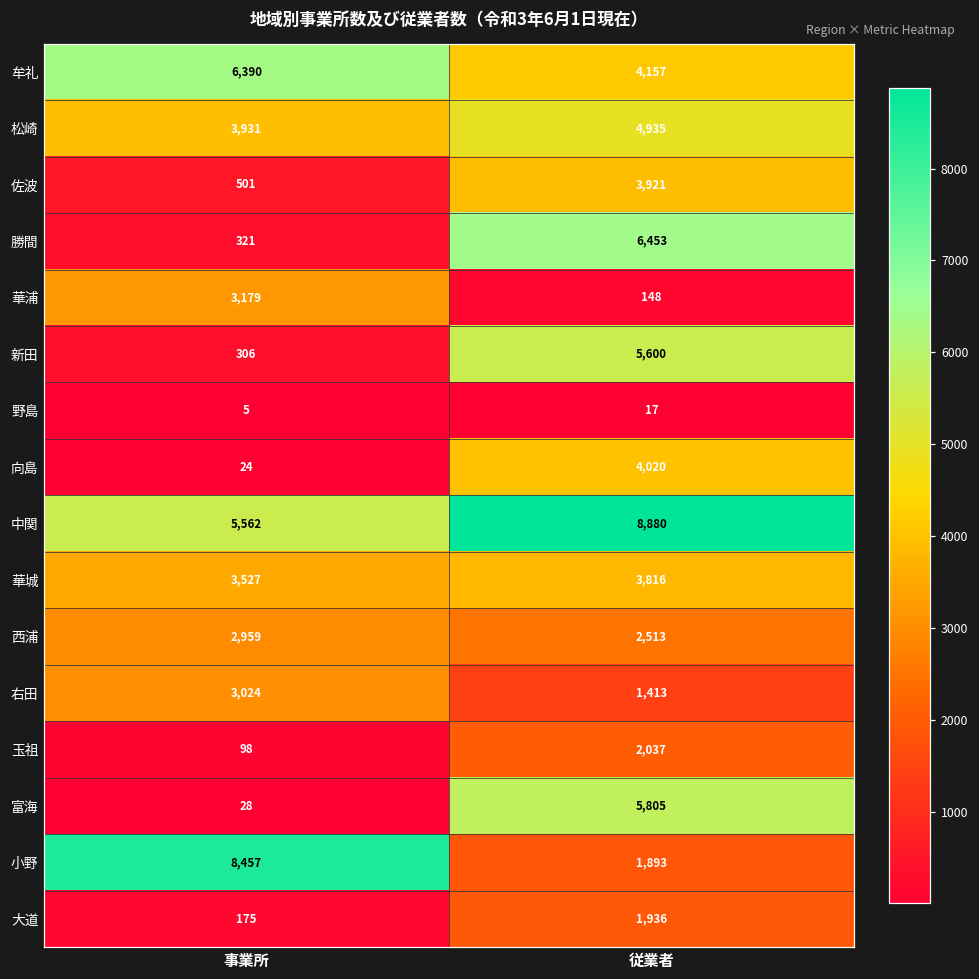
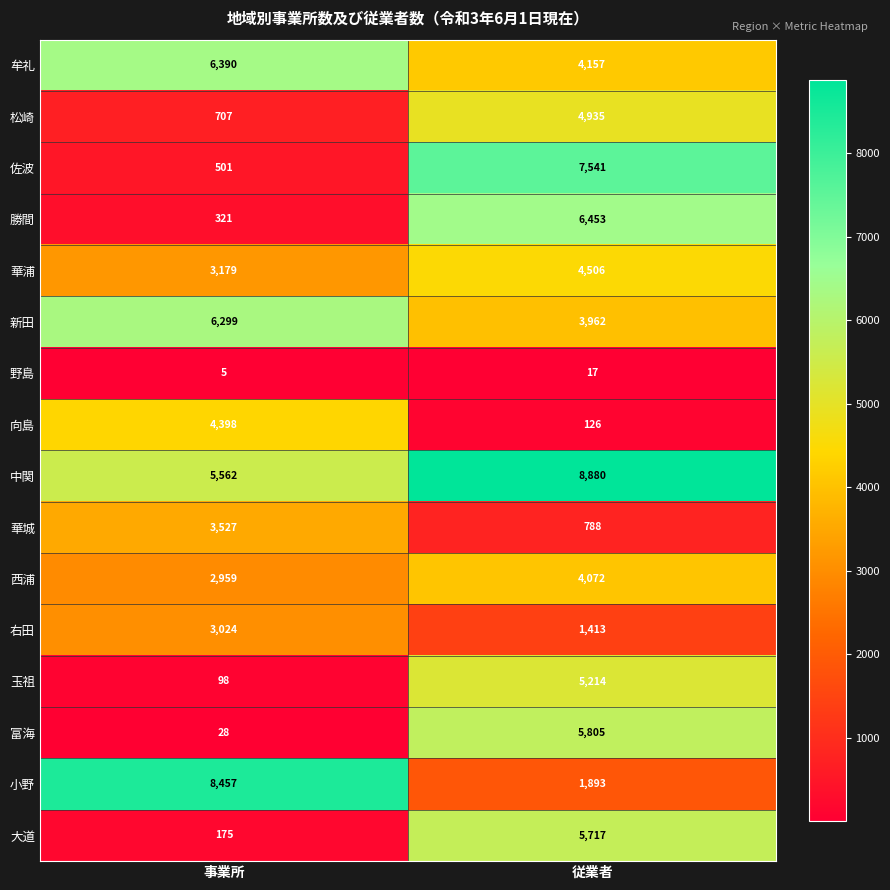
  {
    "牟礼": {
      "事業所": "6,390",
      "従業者": "4,157"
    },
    "松崎": {
-     "事業所": "3,931",
+     "事業所": "707",
      "従業者": "4,935"
    },
    "佐波": {
      "事業所": "501",
-     "従業者": "3,921"
+     "従業者": "7,541"
    },
    "勝間": {
      "事業所": "321",
      "従業者": "6,453"
    },
    "華浦": {
      "事業所": "3,179",
-     "従業者": "148"
+     "従業者": "4,506"
    },
    "新田": {
-     "事業所": "306",
-     "従業者": "5,600"
+     "事業所": "6,299",
+     "従業者": "3,962"
    },
    "野島": {
      "事業所": "5",
      "従業者": "17"
    },
    "向島": {
-     "事業所": "24",
-     "従業者": "4,020"
+     "事業所": "4,398",
+     "従業者": "126"
    },
    "中関": {
      "事業所": "5,562",
      "従業者": "8,880"
    },
    "華城": {
      "事業所": "3,527",
-     "従業者": "3,816"
+     "従業者": "788"
    },
    "西浦": {
      "事業所": "2,959",
-     "従業者": "2,513"
+     "従業者": "4,072"
    },
    "右田": {
      "事業所": "3,024",
      "従業者": "1,413"
    },
    "玉祖": {
      "事業所": "98",
-     "従業者": "2,037"
+     "従業者": "5,214"
    },
    "富海": {
      "事業所": "28",
      "従業者": "5,805"
    },
    "小野": {
      "事業所": "8,457",
      "従業者": "1,893"
    },
    "大道": {
      "事業所": "175",
-     "従業者": "1,936"
+     "従業者": "5,717"
    }
  }
